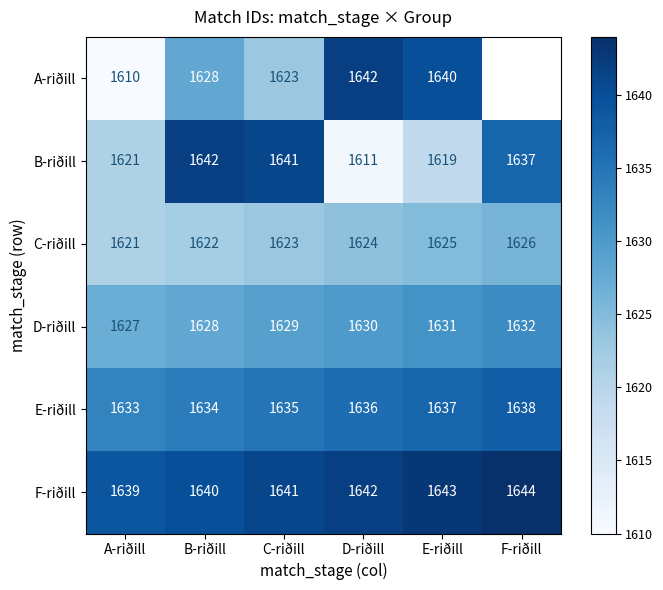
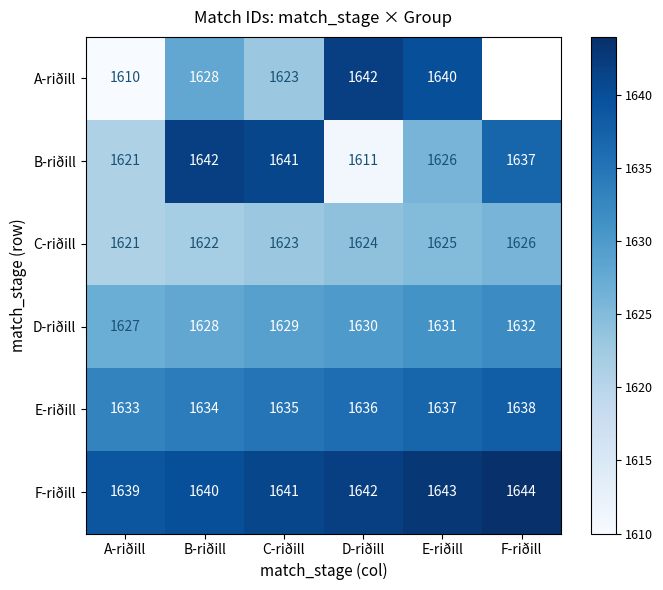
  {
    "A-riðill": {
      "A-riðill": 1610,
      "B-riðill": 1628,
      "C-riðill": 1623,
      "D-riðill": 1642,
      "E-riðill": 1640
    },
    "B-riðill": {
      "A-riðill": 1621,
      "B-riðill": 1642,
      "C-riðill": 1641,
      "D-riðill": 1611,
-     "E-riðill": 1619,
+     "E-riðill": 1626,
      "F-riðill": 1637
    },
    "C-riðill": {
      "A-riðill": 1621,
      "B-riðill": 1622,
      "C-riðill": 1623,
      "D-riðill": 1624,
      "E-riðill": 1625,
      "F-riðill": 1626
    },
    "D-riðill": {
      "A-riðill": 1627,
      "B-riðill": 1628,
      "C-riðill": 1629,
      "D-riðill": 1630,
      "E-riðill": 1631,
      "F-riðill": 1632
    },
    "E-riðill": {
      "A-riðill": 1633,
      "B-riðill": 1634,
      "C-riðill": 1635,
      "D-riðill": 1636,
      "E-riðill": 1637,
      "F-riðill": 1638
    },
    "F-riðill": {
      "A-riðill": 1639,
      "B-riðill": 1640,
      "C-riðill": 1641,
      "D-riðill": 1642,
      "E-riðill": 1643,
      "F-riðill": 1644
    }
  }
